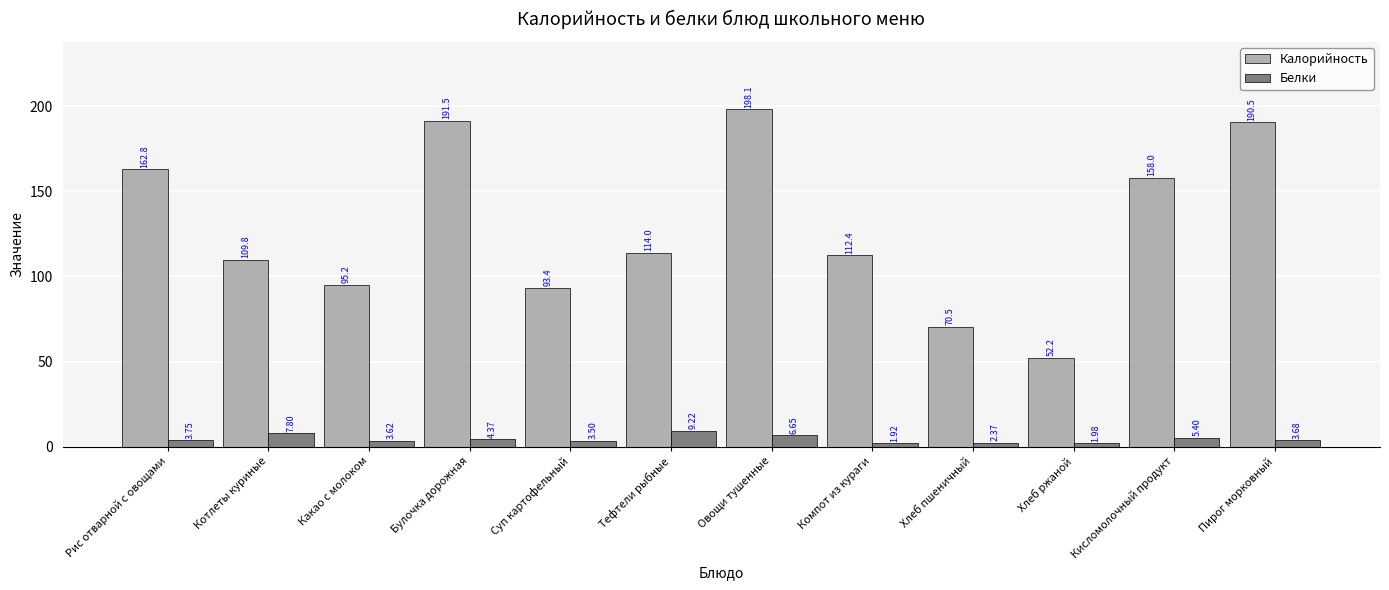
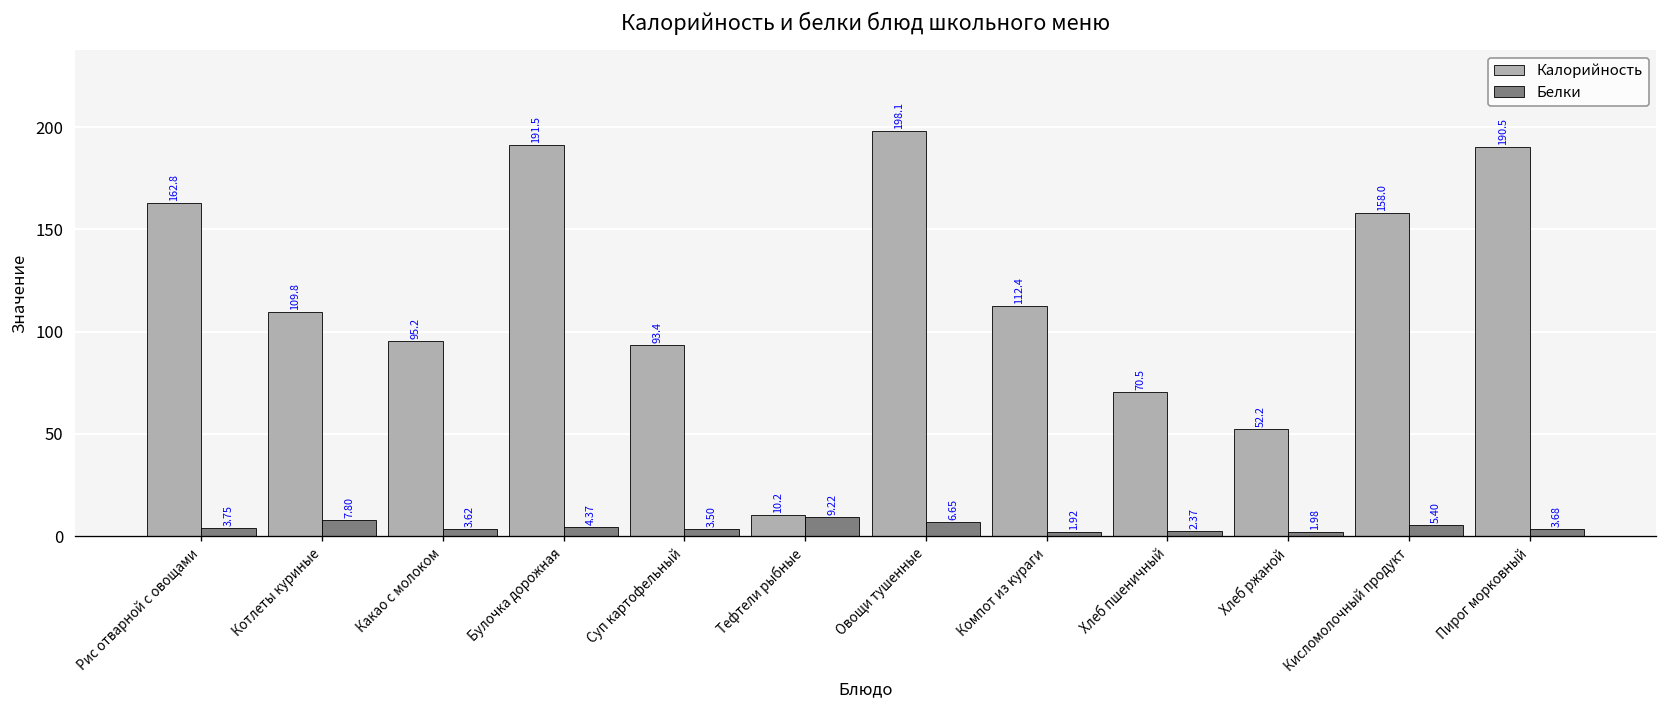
  {
    "Калорийность": {
      "Рис отварной с овощами": 162.8,
      "Котлеты куриные": 109.8,
      "Какао с молоком": 95.2,
      "Булочка дорожная": 191.5,
      "Суп картофельный": 93.4,
-     "Тефтели рыбные": 114.0,
+     "Тефтели рыбные": 10.2,
      "Овощи тушенные": 198.1,
      "Компот из кураги": 112.4,
      "Хлеб пшеничный": 70.5,
      "Хлеб ржаной": 52.2,
      "Кисломолочный продукт": 158.0,
      "Пирог морковный": 190.5
    },
    "Белки": {
      "Рис отварной с овощами": 3.75,
      "Котлеты куриные": 7.80,
      "Какао с молоком": 3.62,
      "Булочка дорожная": 4.37,
      "Суп картофельный": 3.50,
      "Тефтели рыбные": 9.22,
      "Овощи тушенные": 6.65,
      "Компот из кураги": 1.92,
      "Хлеб пшеничный": 2.37,
      "Хлеб ржаной": 1.98,
      "Кисломолочный продукт": 5.40,
      "Пирог морковный": 3.68
    }
  }
